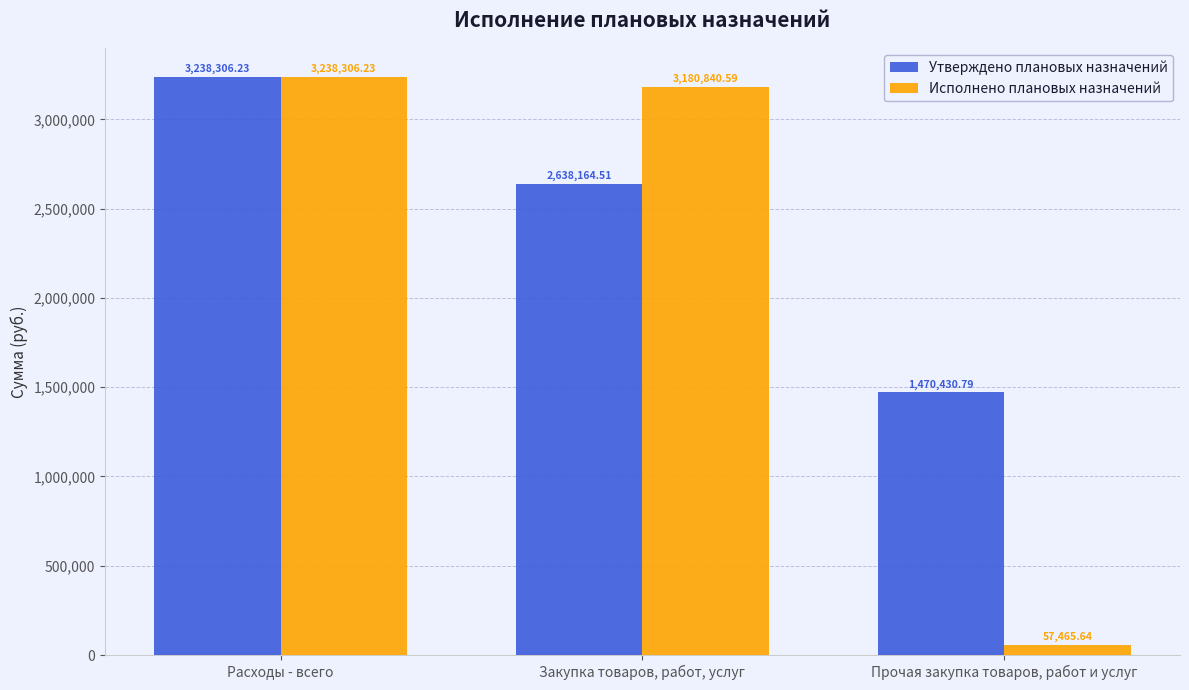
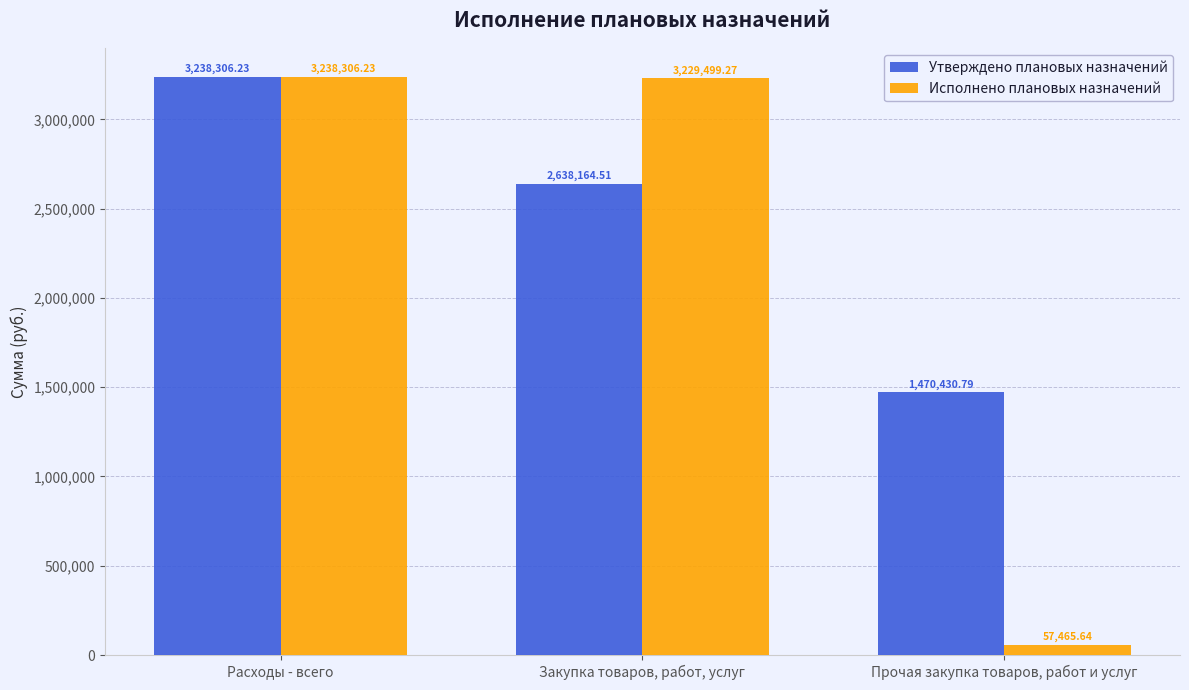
  {
    "Утверждено плановых назначений": {
      "Расходы - всего": "3,238,306.23",
      "Закупка товаров, работ, услуг": "2,638,164.51",
      "Прочая закупка товаров, работ и услуг": "1,470,430.79"
    },
    "Исполнено плановых назначений": {
      "Расходы - всего": "3,238,306.23",
-     "Закупка товаров, работ, услуг": "3,180,840.59",
+     "Закупка товаров, работ, услуг": "3,229,499.27",
      "Прочая закупка товаров, работ и услуг": "57,465.64"
    }
  }
